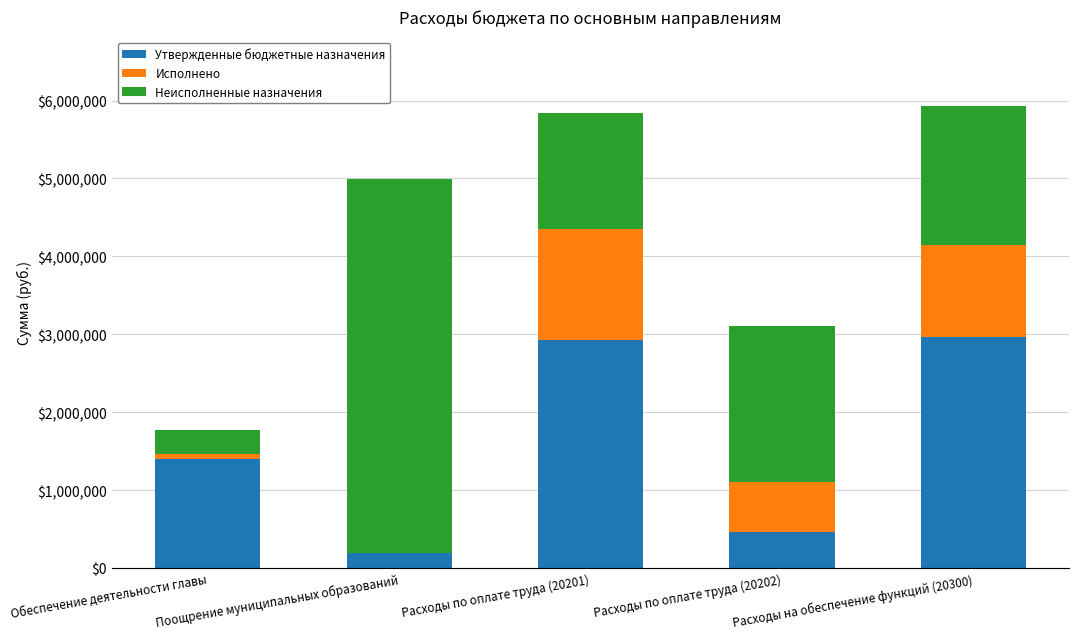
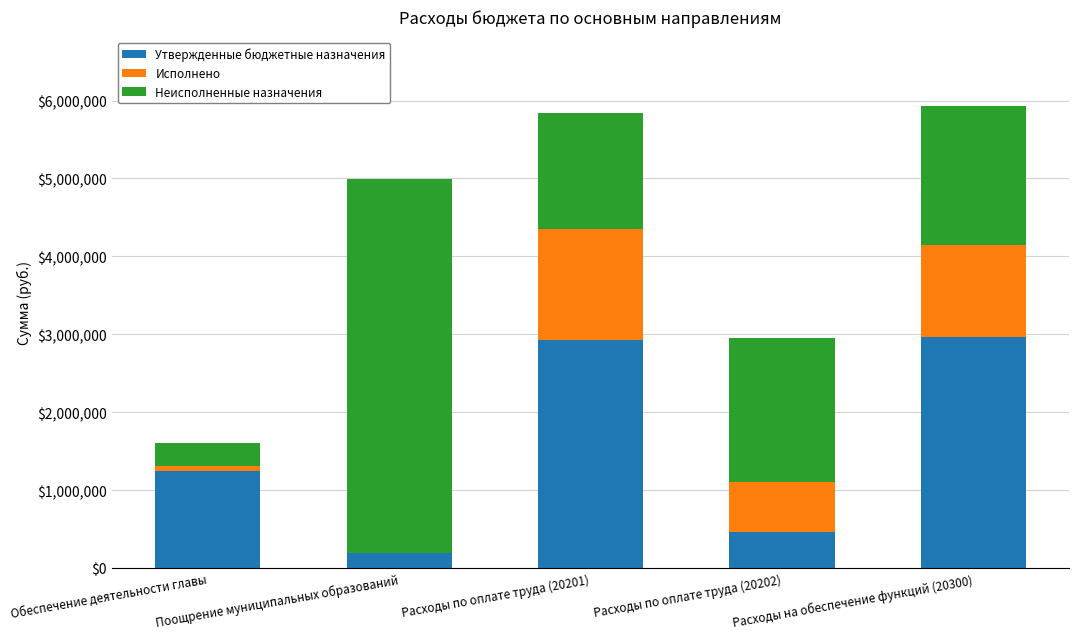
  {
    "Утвержденные бюджетные назначения": {
-     "Обеспечение деятельности главы": "$1,400,000",
+     "Обеспечение деятельности главы": "$1,200,000",
      "Поощрение муниципальных образований": "$200,000",
      "Расходы по оплате труда (20201)": "$2,900,000",
      "Расходы по оплате труда (20202)": "$500,000",
      "Расходы на обеспечение функций (20300)": "$3,000,000"
    },
    "Исполнено": {
      "Обеспечение деятельности главы": "$100,000",
      "Поощрение муниципальных образований": "$0",
      "Расходы по оплате труда (20201)": "$1,400,000",
      "Расходы по оплате труда (20202)": "$600,000",
      "Расходы на обеспечение функций (20300)": "$1,200,000"
    },
    "Неисполненные назначения": {
      "Обеспечение деятельности главы": "$300,000",
      "Поощрение муниципальных образований": "$4,800,000",
      "Расходы по оплате труда (20201)": "$1,500,000",
-     "Расходы по оплате труда (20202)": "$2,000,000",
+     "Расходы по оплате труда (20202)": "$1,800,000",
      "Расходы на обеспечение функций (20300)": "$1,800,000"
    }
  }
